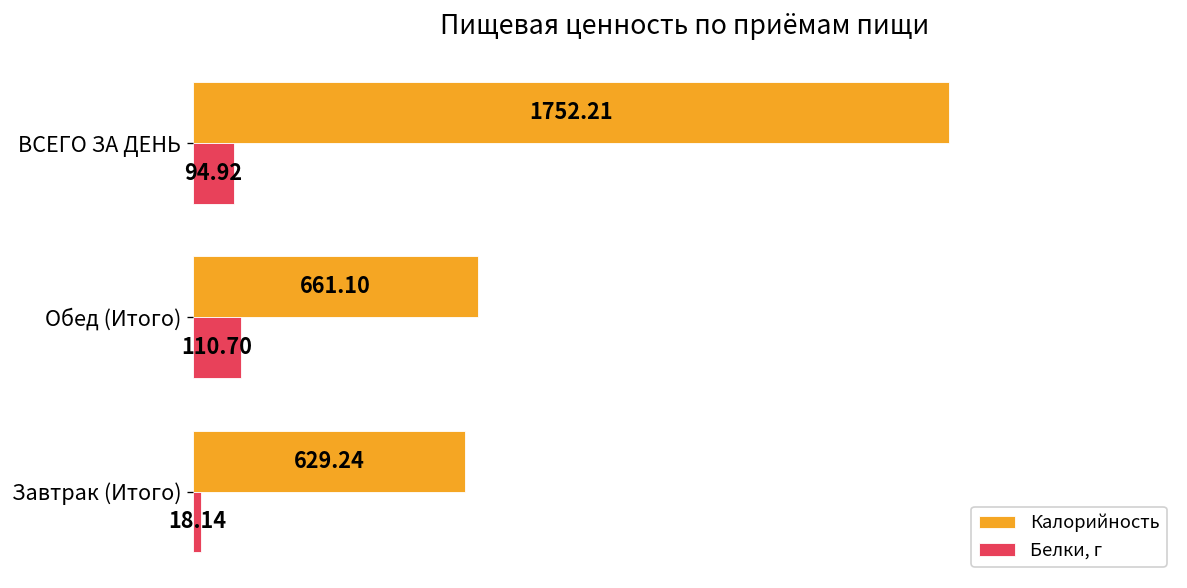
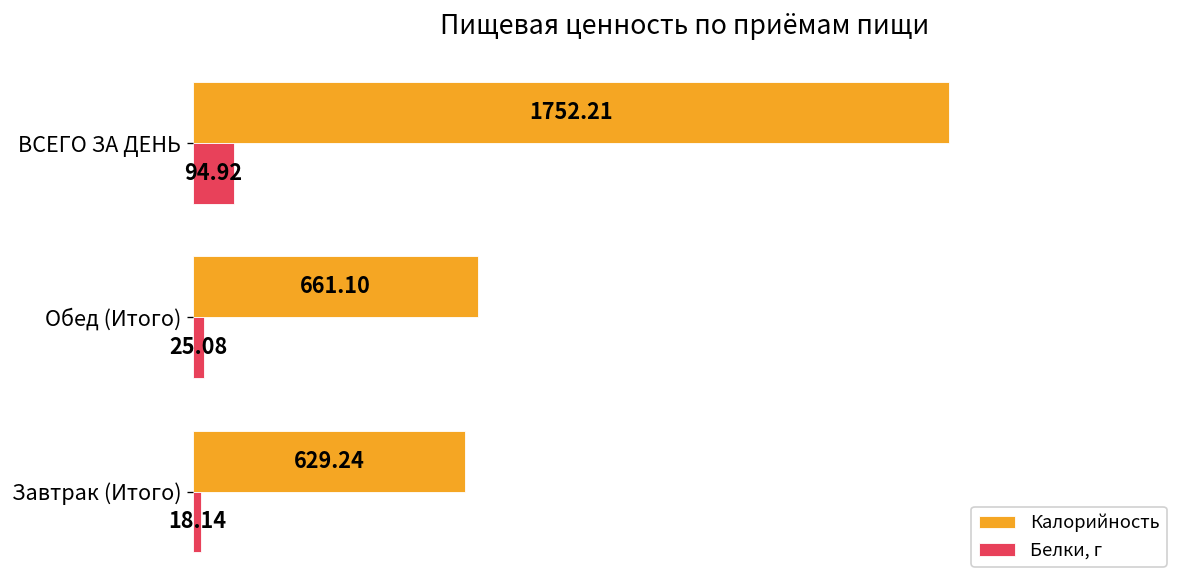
  {
    "Калорийность": {
      "ВСЕГО ЗА ДЕНЬ": 1752.21,
      "Обед (Итого)": 661.10,
      "Завтрак (Итого)": 629.24
    },
    "Белки, г": {
      "ВСЕГО ЗА ДЕНЬ": 94.92,
-     "Обед (Итого)": 110.70,
+     "Обед (Итого)": 25.08,
      "Завтрак (Итого)": 18.14
    }
  }
